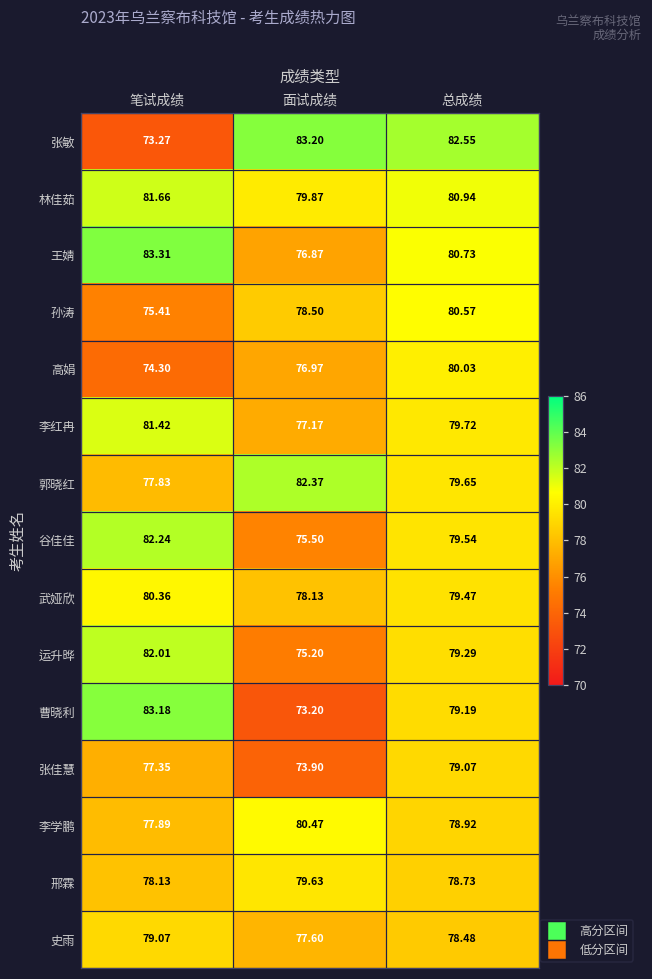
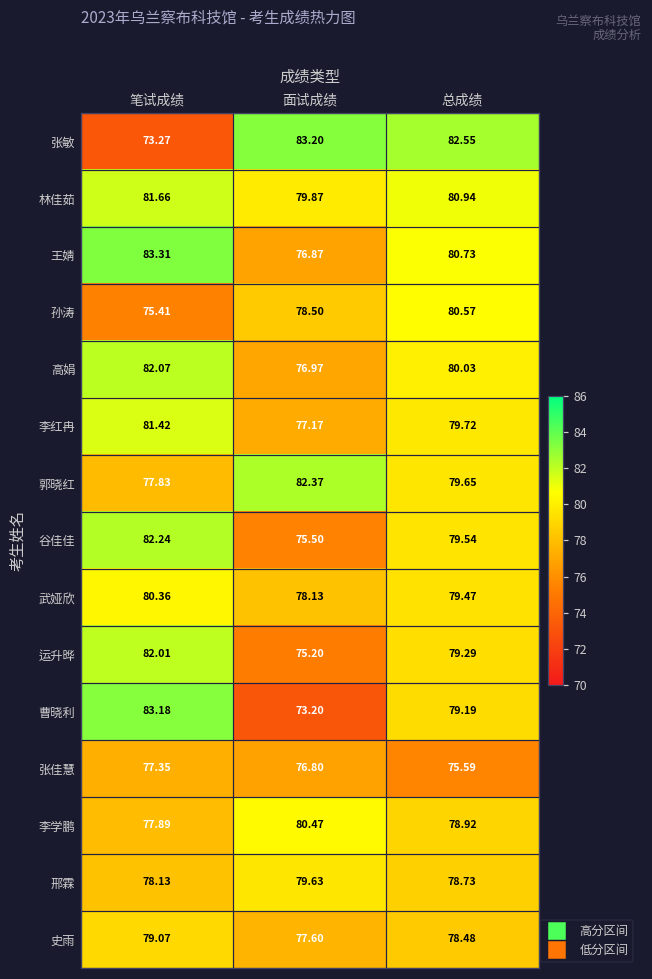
  {
    "张敏": {
      "笔试成绩": 73.27,
      "面试成绩": 83.20,
      "总成绩": 82.55
    },
    "林佳茹": {
      "笔试成绩": 81.66,
      "面试成绩": 79.87,
      "总成绩": 80.94
    },
    "王婧": {
      "笔试成绩": 83.31,
      "面试成绩": 76.87,
      "总成绩": 80.73
    },
    "孙涛": {
      "笔试成绩": 75.41,
      "面试成绩": 78.50,
      "总成绩": 80.57
    },
    "高娟": {
-     "笔试成绩": 74.30,
+     "笔试成绩": 82.07,
      "面试成绩": 76.97,
      "总成绩": 80.03
    },
    "李红冉": {
      "笔试成绩": 81.42,
      "面试成绩": 77.17,
      "总成绩": 79.72
    },
    "郭晓红": {
      "笔试成绩": 77.83,
      "面试成绩": 82.37,
      "总成绩": 79.65
    },
    "谷佳佳": {
      "笔试成绩": 82.24,
      "面试成绩": 75.50,
      "总成绩": 79.54
    },
    "武娅欣": {
      "笔试成绩": 80.36,
      "面试成绩": 78.13,
      "总成绩": 79.47
    },
    "运升晔": {
      "笔试成绩": 82.01,
      "面试成绩": 75.20,
      "总成绩": 79.29
    },
    "曹晓利": {
      "笔试成绩": 83.18,
      "面试成绩": 73.20,
      "总成绩": 79.19
    },
    "张佳慧": {
      "笔试成绩": 77.35,
-     "面试成绩": 73.90,
-     "总成绩": 79.07
+     "面试成绩": 76.80,
+     "总成绩": 75.59
    },
    "李学鹏": {
      "笔试成绩": 77.89,
      "面试成绩": 80.47,
      "总成绩": 78.92
    },
    "邢霖": {
      "笔试成绩": 78.13,
      "面试成绩": 79.63,
      "总成绩": 78.73
    },
    "史雨": {
      "笔试成绩": 79.07,
      "面试成绩": 77.60,
      "总成绩": 78.48
    }
  }
